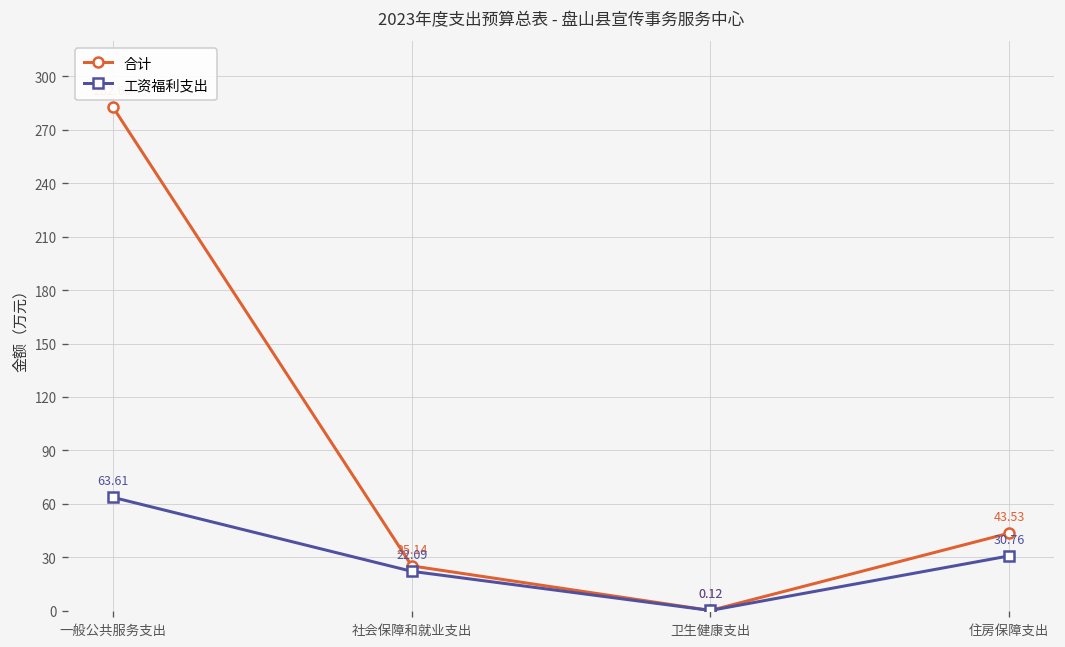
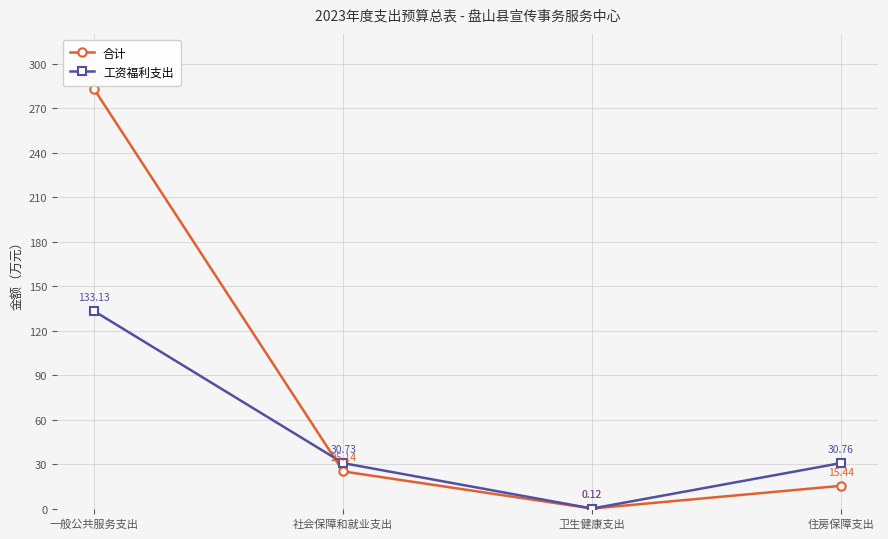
  {
    "合计": {
-     "住房保障支出": 43.53
+     "住房保障支出": 15.44
    },
    "工资福利支出": {
-     "一般公共服务支出": 63.61,
-     "社会保障和就业支出": 22.09,
+     "一般公共服务支出": 133.13,
+     "社会保障和就业支出": 30.73,
      "住房保障支出": 30.76
    }
  }
